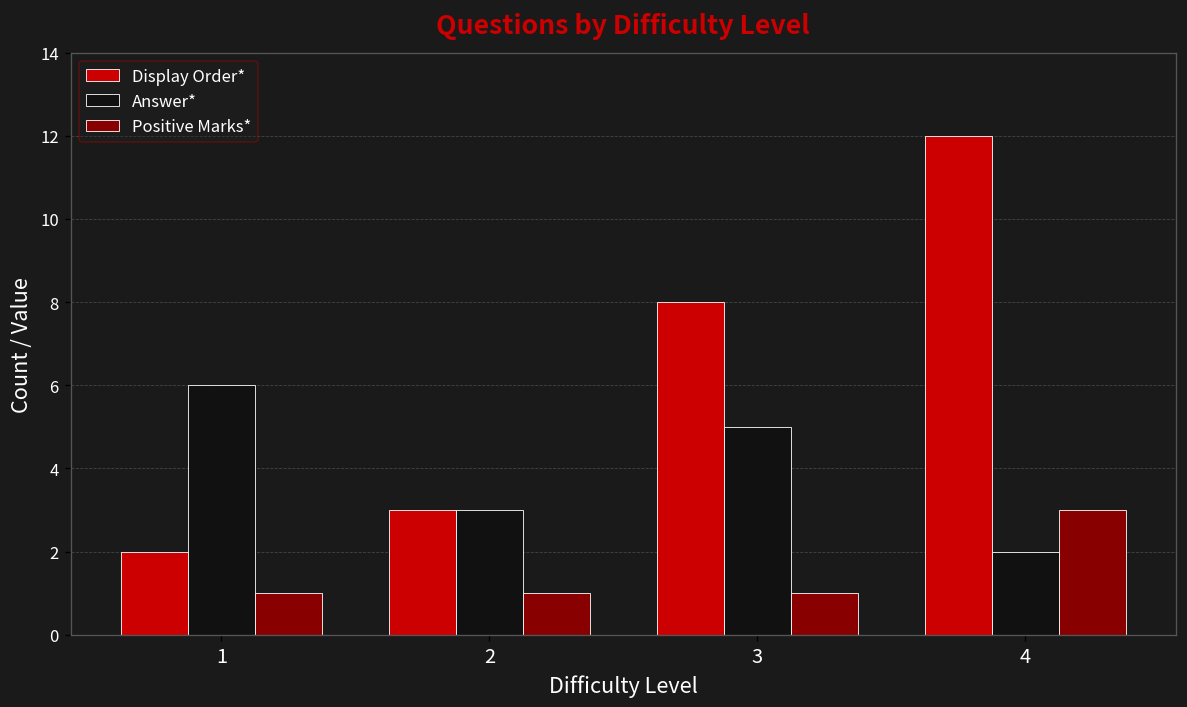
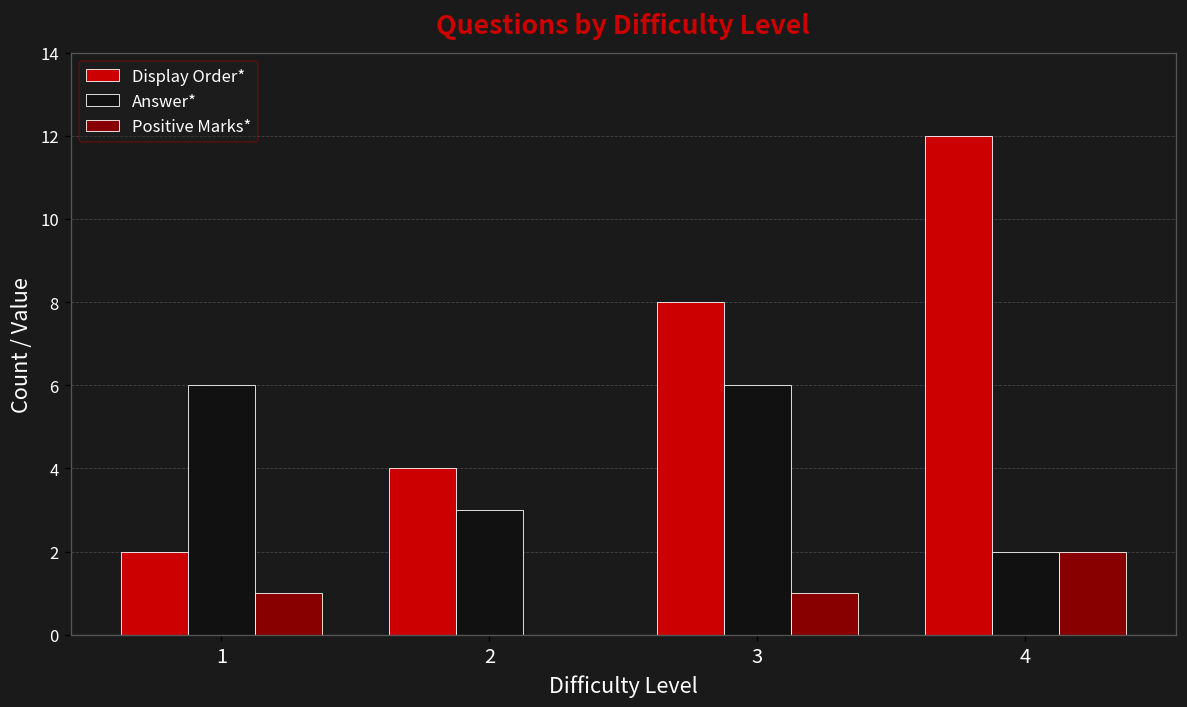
  {
    "Display Order*": {
      "1": 2,
-     "2": 3,
+     "2": 4,
      "3": 8,
      "4": 12
    },
    "Answer*": {
      "1": 6,
      "2": 3,
-     "3": 5,
+     "3": 6,
      "4": 2
    },
    "Positive Marks*": {
      "1": 1,
-     "2": 1,
+     "2": 0,
      "3": 1,
-     "4": 3
+     "4": 2
    }
  }
